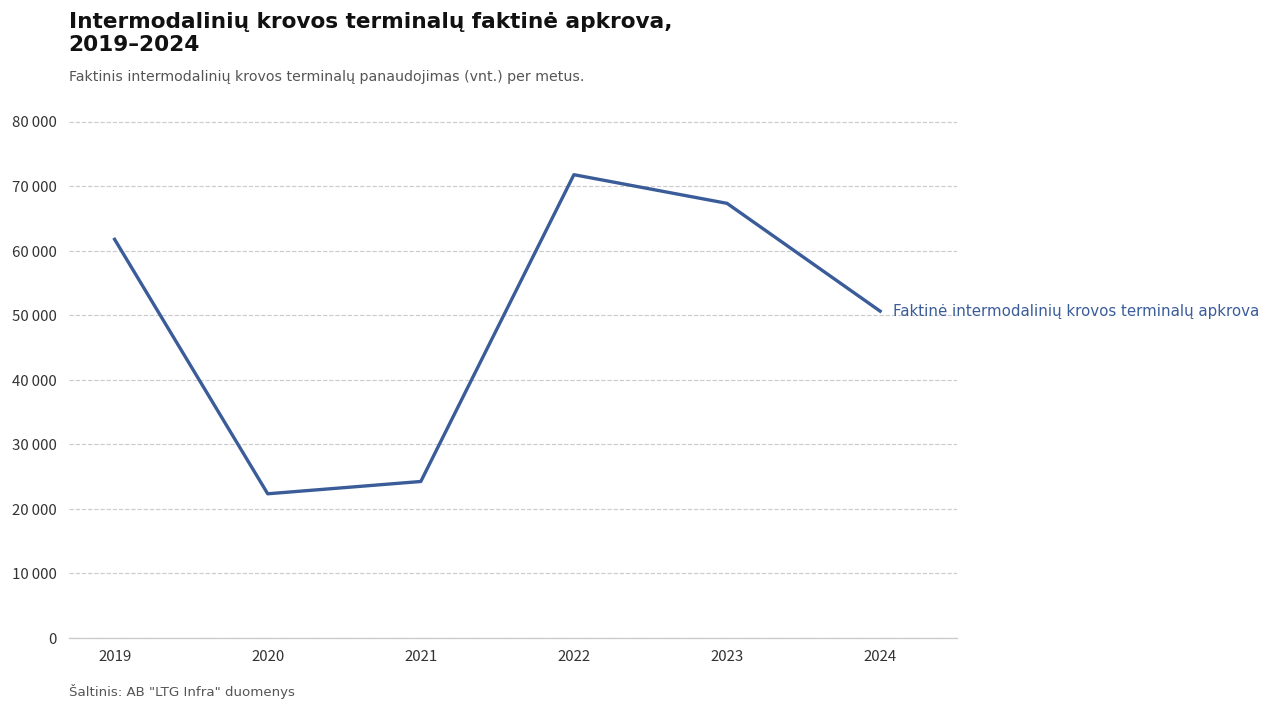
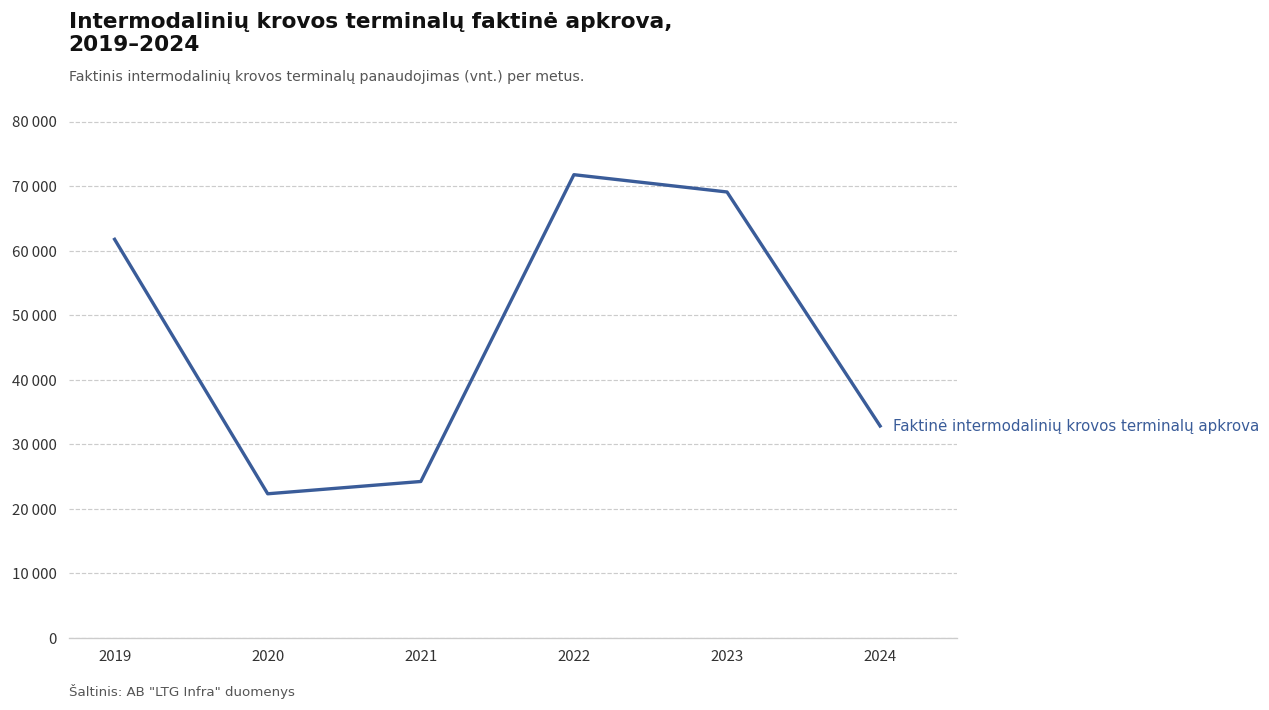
  {
    "2019": 62000,
    "2020": 22000,
    "2021": 24000,
    "2022": 72000,
-   "2023": 67000,
-   "2024": 51000
+   "2023": 69000,
+   "2024": 33000
  }
